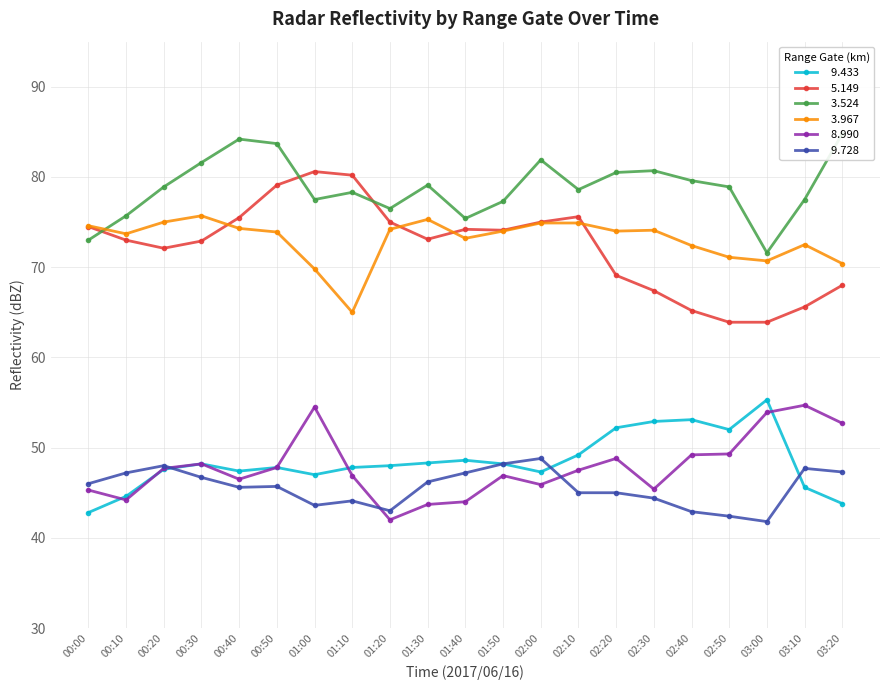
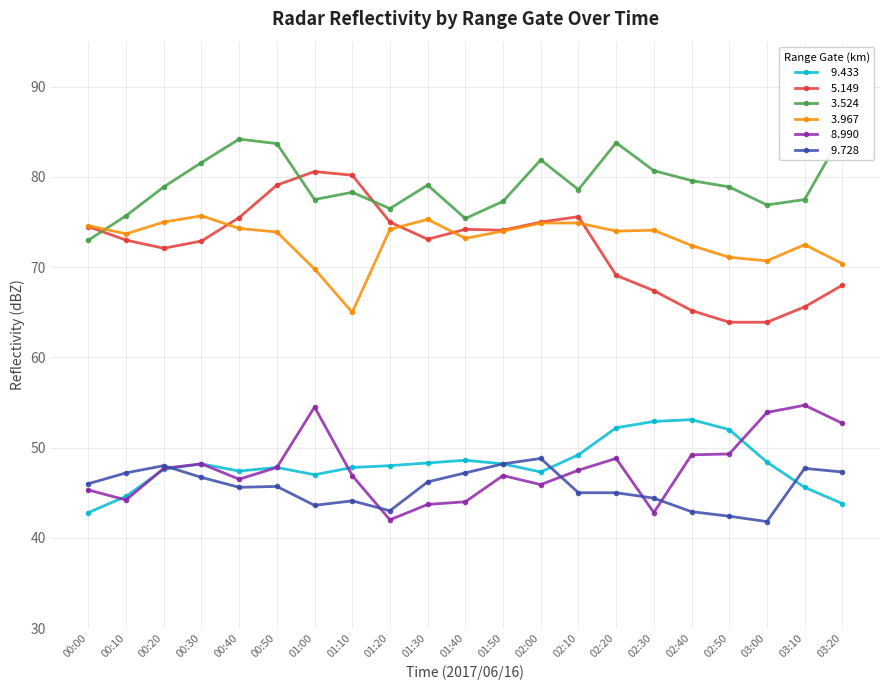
  {
    "9.433": {
      "00:00": 43,
      "00:10": 45,
      "00:40": 47,
      "01:00": 47,
      "01:10": 48,
      "01:20": 48,
      "01:30": 48,
      "01:40": 49,
      "02:00": 47,
      "02:10": 49,
      "02:20": 52,
      "02:30": 53,
      "02:40": 53,
      "02:50": 52,
-     "03:00": 55,
+     "03:00": 48,
      "03:10": 46,
      "03:20": 44
    },
    "5.149": {
      "00:10": 73,
      "00:20": 72,
      "00:30": 73,
      "00:40": 76,
      "00:50": 79,
      "01:00": 81,
      "01:10": 80,
      "01:20": 75,
      "01:30": 73,
      "01:40": 74,
      "02:10": 76,
      "02:20": 69,
      "02:30": 67,
      "02:40": 65,
      "02:50": 64,
      "03:00": 64,
      "03:10": 66,
      "03:20": 68
    },
    "3.524": {
      "00:00": 73,
      "00:10": 76,
      "00:20": 79,
      "00:30": 82,
      "00:40": 84,
      "00:50": 84,
      "01:00": 78,
      "01:10": 78,
      "01:20": 77,
      "01:30": 79,
      "01:40": 75,
      "01:50": 77,
      "02:00": 82,
      "02:10": 79,
-     "02:20": 81,
+     "02:20": 84,
      "02:30": 81,
      "02:40": 80,
      "02:50": 79,
-     "03:00": 72,
+     "03:00": 77,
      "03:10": 78
    },
    "3.967": {
      "00:10": 74,
      "00:20": 75,
      "00:30": 76,
      "00:40": 74,
      "00:50": 74,
      "01:00": 70,
      "01:10": 65,
      "01:20": 74,
      "01:30": 75,
      "01:40": 73,
      "02:10": 75,
      "02:20": 74,
      "02:30": 74,
      "02:40": 72,
      "02:50": 71,
      "03:00": 71,
      "03:10": 73,
      "03:20": 70
    },
    "8.990": {
      "00:00": 45,
      "00:10": 44,
      "00:40": 47,
      "01:00": 55,
      "01:10": 47,
      "01:20": 42,
      "01:30": 44,
      "01:40": 44,
      "01:50": 47,
      "02:00": 46,
      "02:10": 48,
      "02:20": 49,
-     "02:30": 45,
+     "02:30": 43,
      "02:40": 49,
      "02:50": 49,
      "03:00": 54,
      "03:10": 55,
      "03:20": 53
    },
    "9.728": {
      "00:00": 46,
      "00:10": 47,
      "00:20": 48,
      "00:30": 47,
      "00:40": 46,
      "00:50": 46,
      "01:00": 44,
      "01:10": 44,
      "01:20": 43,
      "01:30": 46,
      "01:40": 47,
      "02:00": 49,
      "02:10": 45,
      "02:20": 45,
      "02:30": 44,
      "02:40": 43,
      "02:50": 42,
      "03:00": 42,
      "03:10": 48,
      "03:20": 47
    }
  }
